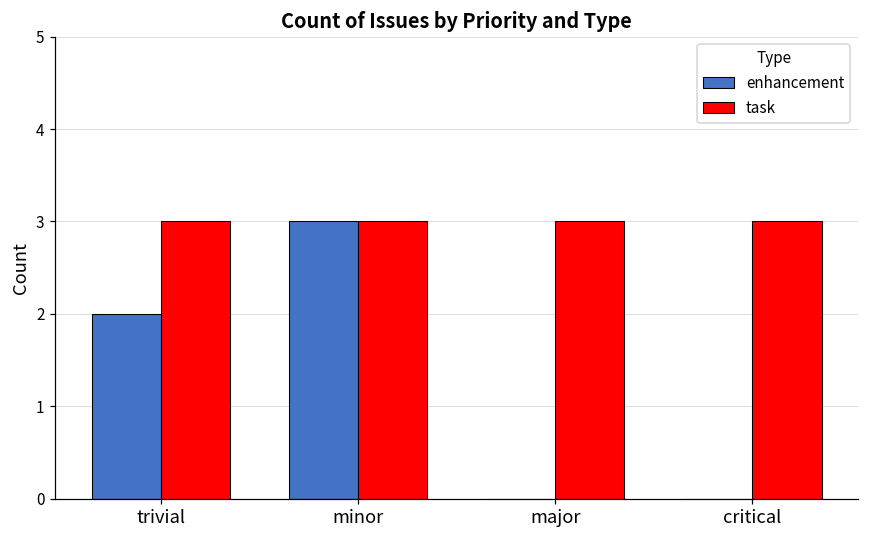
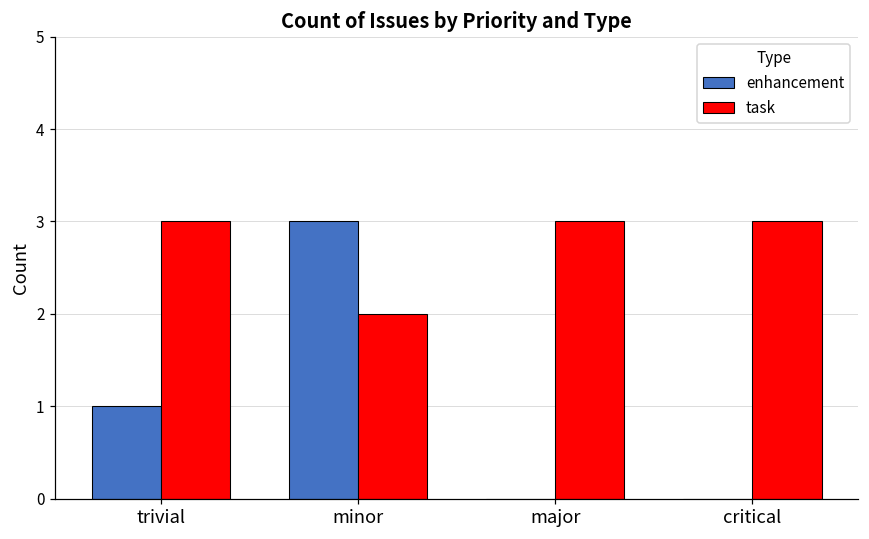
  {
    "enhancement": {
-     "trivial": 2,
+     "trivial": 1,
      "minor": 3,
      "major": 0,
      "critical": 0
    },
    "task": {
      "trivial": 3,
-     "minor": 3,
+     "minor": 2,
      "major": 3,
      "critical": 3
    }
  }
